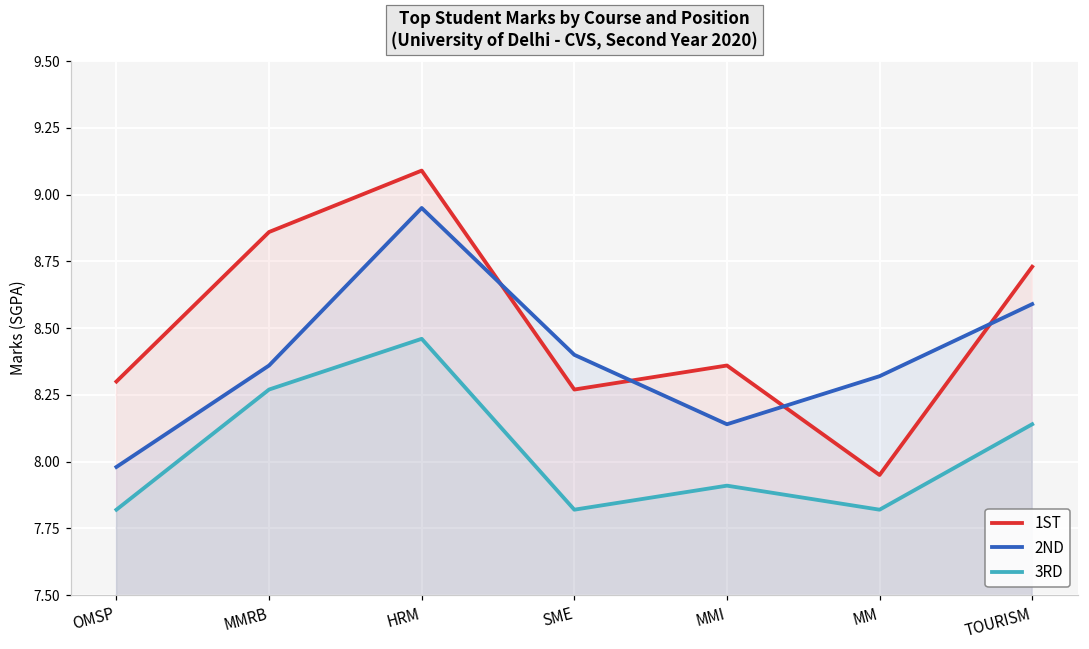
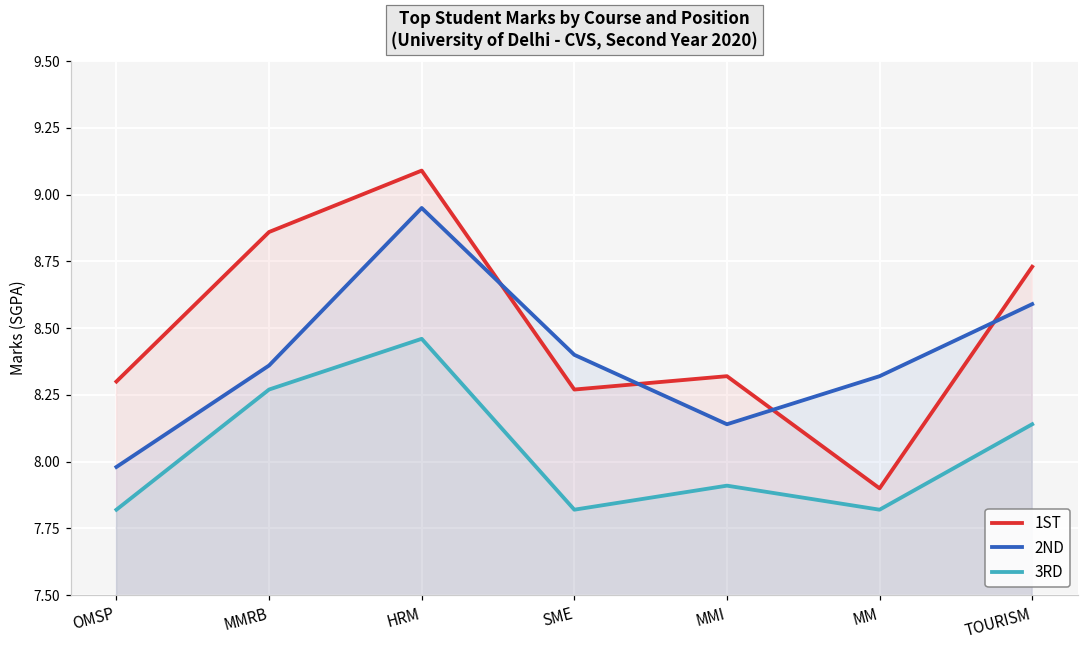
  {
    "1ST": {
      "OMSP": 8.30,
      "MMRB": 8.86,
      "HRM": 9.09,
      "SME": 8.27,
-     "MMI": 8.36,
-     "MM": 7.95,
+     "MMI": 8.32,
+     "MM": 7.90,
      "TOURISM": 8.73
    },
    "2ND": {
      "OMSP": 7.98,
      "MMRB": 8.36,
      "HRM": 8.95,
      "SME": 8.40,
      "MMI": 8.14,
      "MM": 8.32,
      "TOURISM": 8.59
    },
    "3RD": {
      "OMSP": 7.82,
      "MMRB": 8.27,
      "HRM": 8.46,
      "SME": 7.82,
      "MMI": 7.91,
      "MM": 7.82,
      "TOURISM": 8.14
    }
  }
